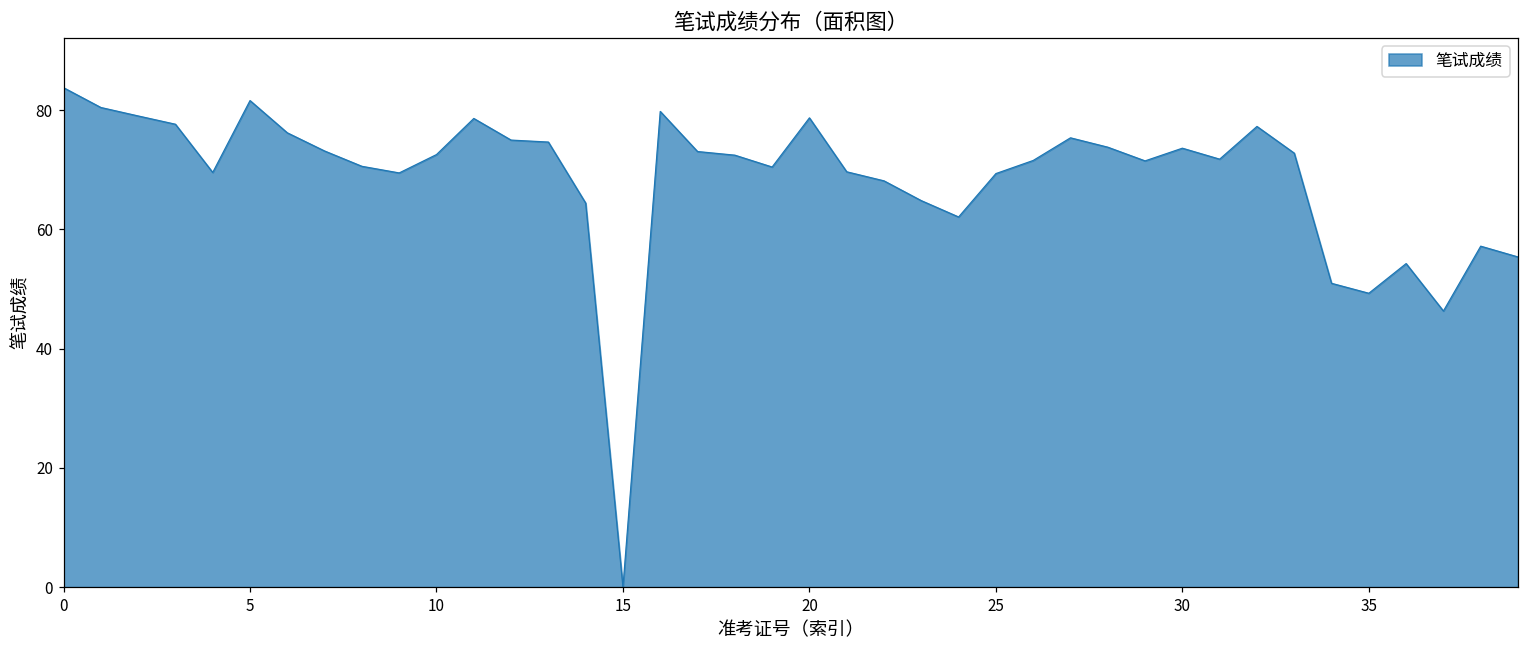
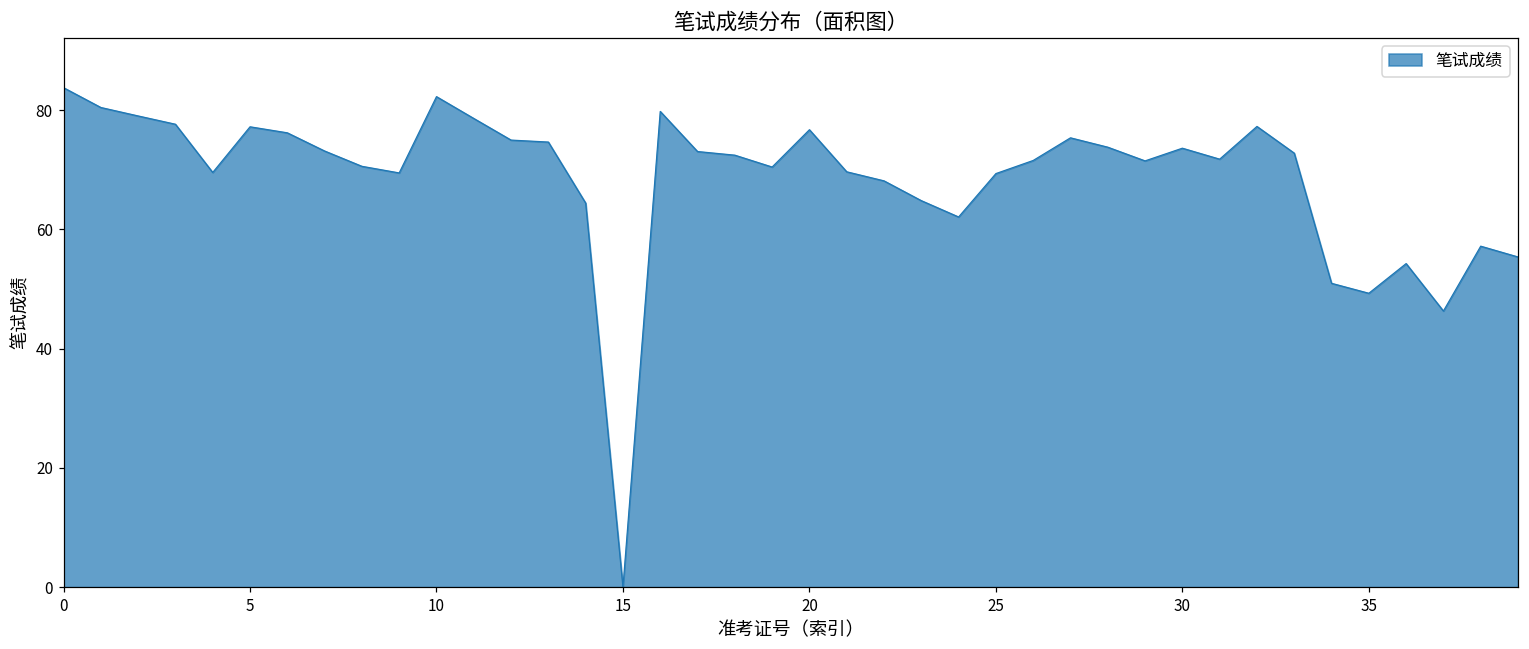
  {
    "0": 84,
-   "5": 82,
-   "10": 73,
+   "5": 77,
+   "10": 82,
    "15": 0,
-   "20": 79,
+   "20": 77,
    "25": 69,
    "30": 74,
    "35": 49
  }
